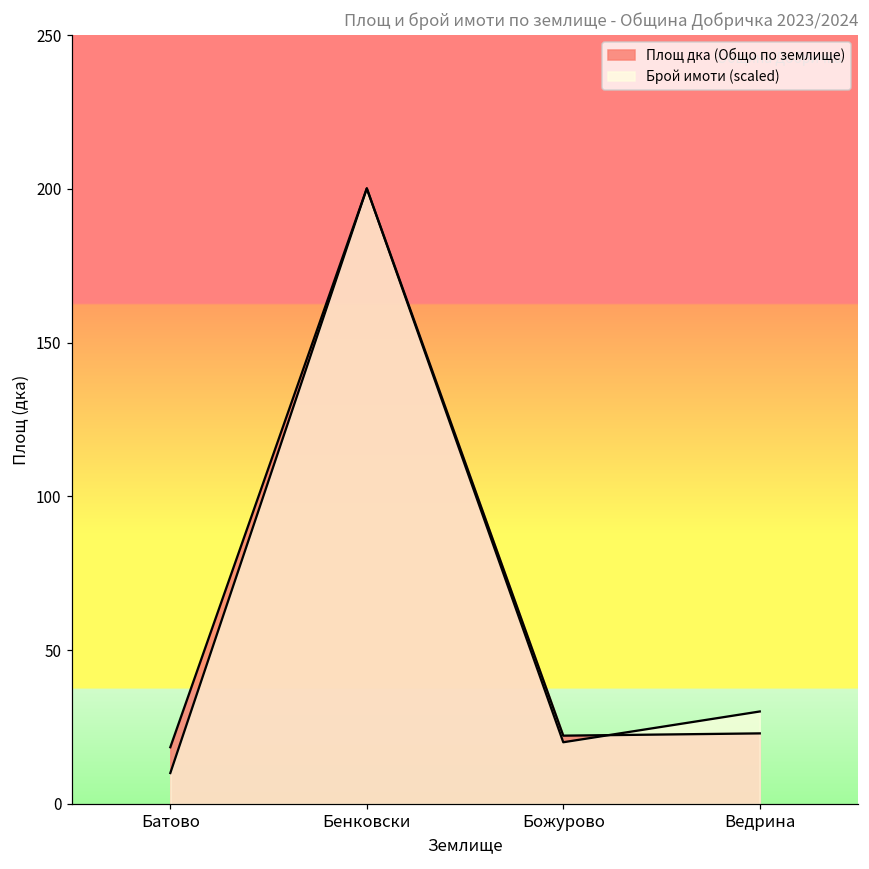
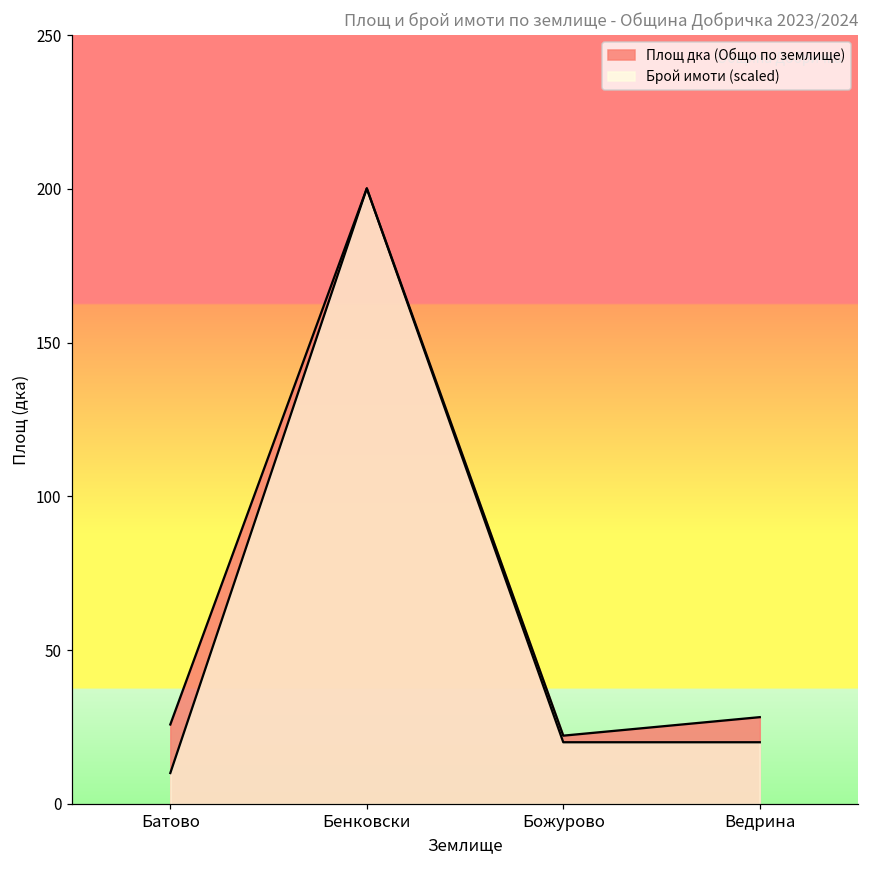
  {
    "Площ дка (Общо по землище)": {
-     "Батово": 18,
+     "Батово": 26,
      "Божурово": 22,
-     "Ведрина": 23
+     "Ведрина": 28
    },
    "Брой имоти (scaled)": {
      "Батово": 10,
      "Божурово": 20,
-     "Ведрина": 30
+     "Ведрина": 20
    }
  }
